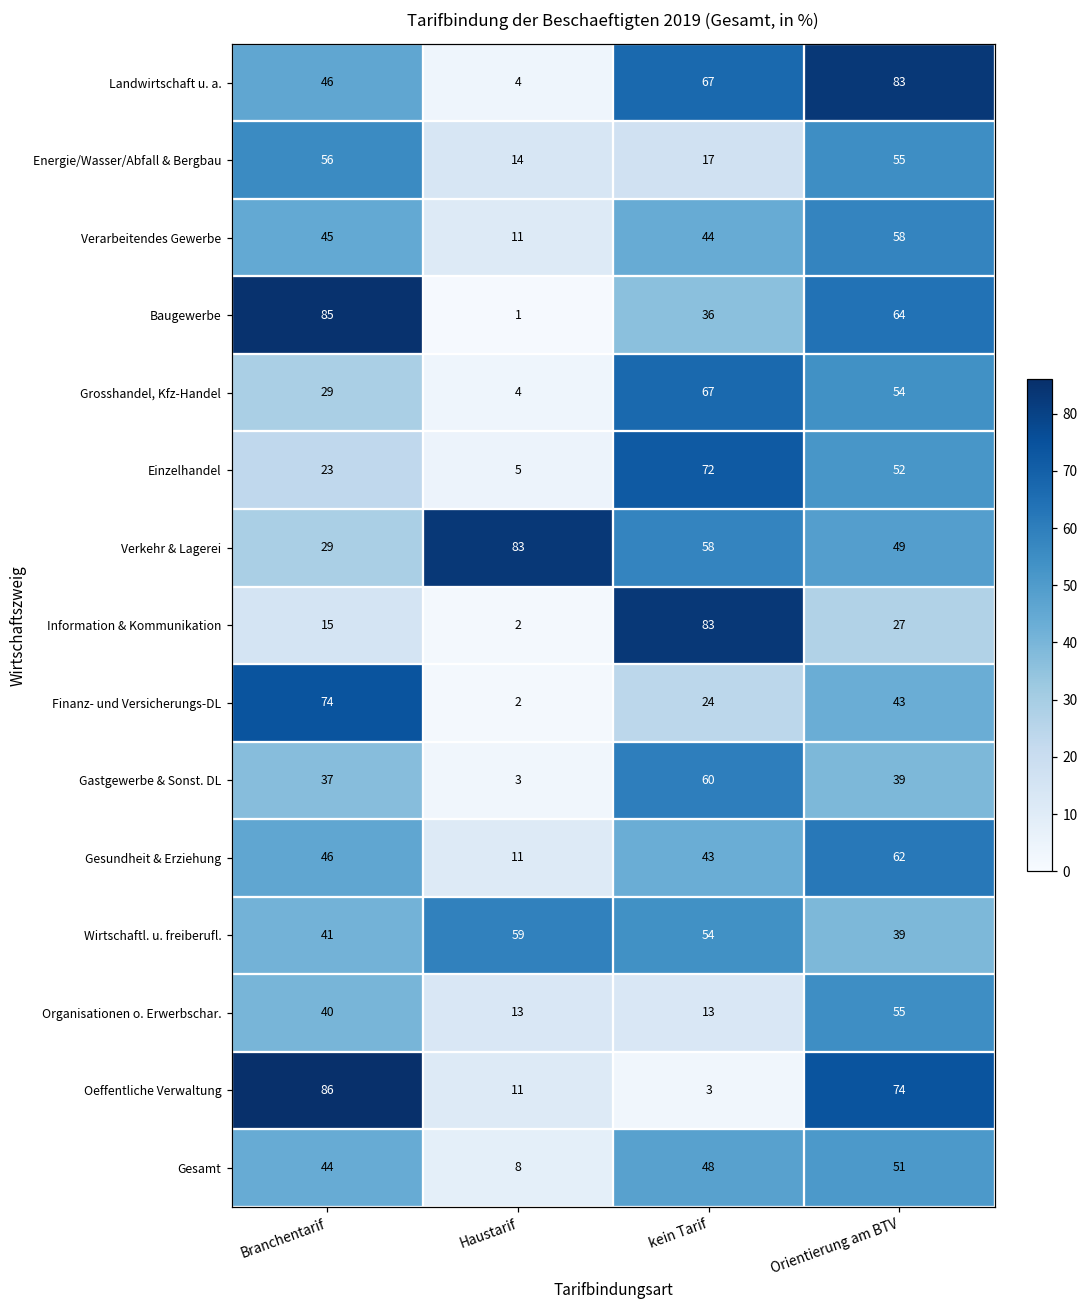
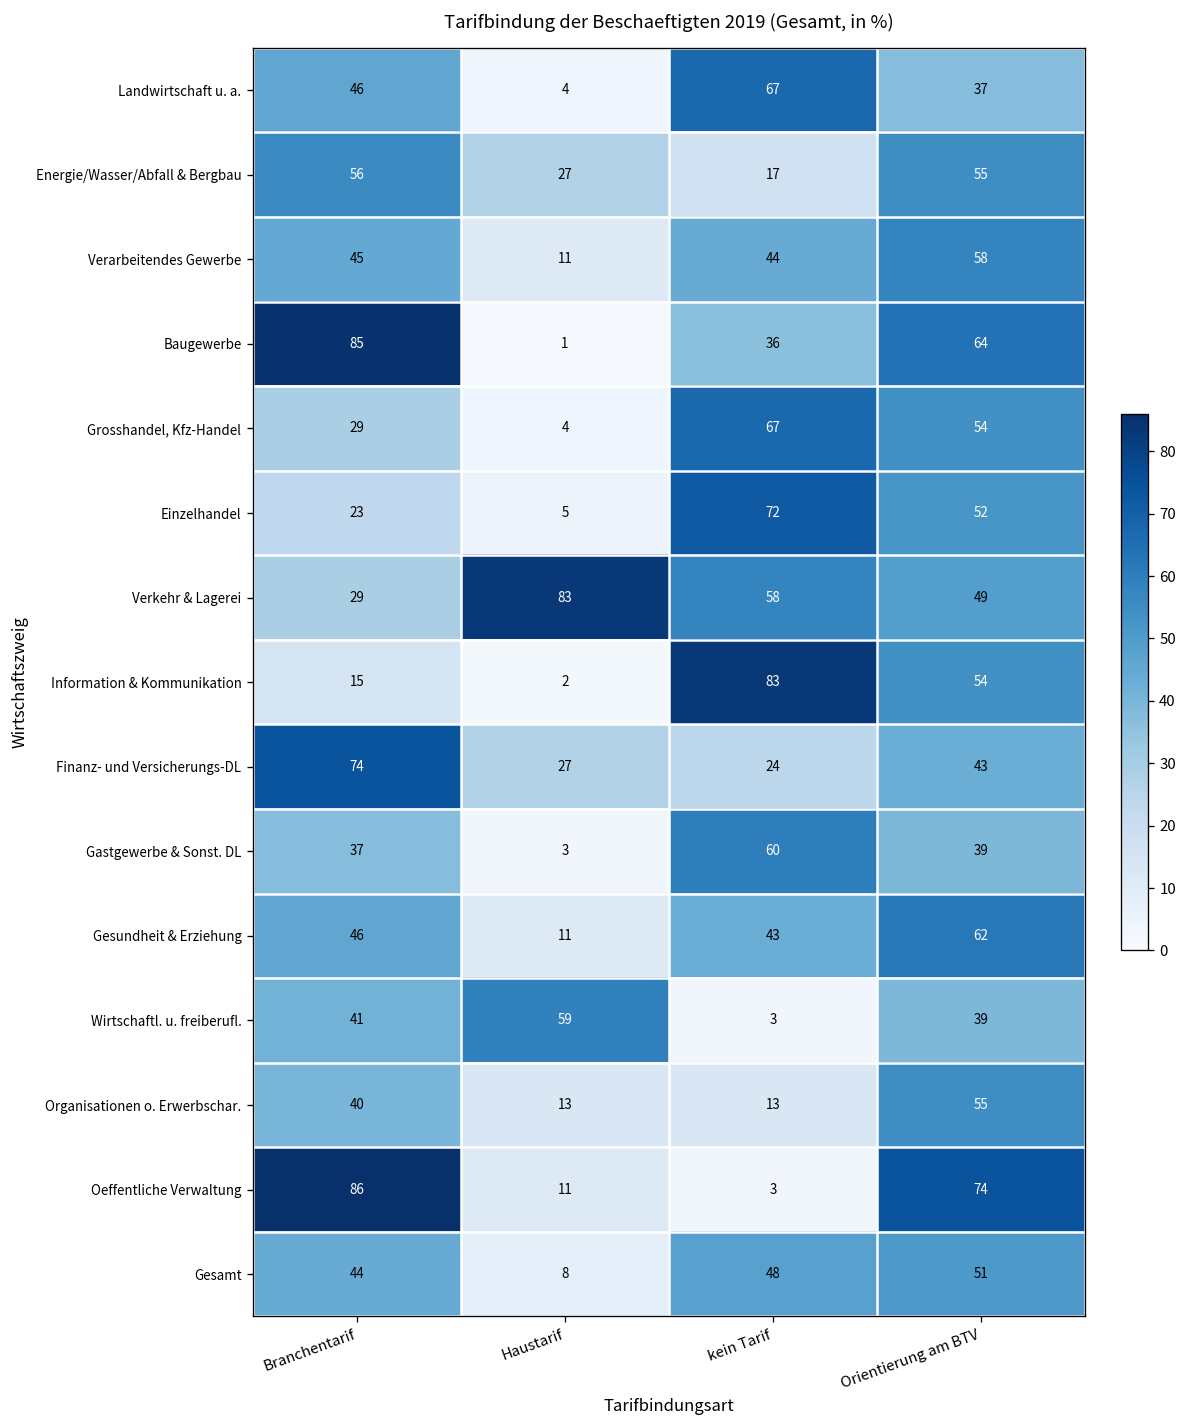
  {
    "Landwirtschaft u. a.": {
      "Branchentarif": 46,
      "Haustarif": 4,
      "kein Tarif": 67,
-     "Orientierung am BTV": 83
+     "Orientierung am BTV": 37
    },
    "Energie/Wasser/Abfall & Bergbau": {
      "Branchentarif": 56,
-     "Haustarif": 14,
+     "Haustarif": 27,
      "kein Tarif": 17,
      "Orientierung am BTV": 55
    },
    "Verarbeitendes Gewerbe": {
      "Branchentarif": 45,
      "Haustarif": 11,
      "kein Tarif": 44,
      "Orientierung am BTV": 58
    },
    "Baugewerbe": {
      "Branchentarif": 85,
      "Haustarif": 1,
      "kein Tarif": 36,
      "Orientierung am BTV": 64
    },
    "Grosshandel, Kfz-Handel": {
      "Branchentarif": 29,
      "Haustarif": 4,
      "kein Tarif": 67,
      "Orientierung am BTV": 54
    },
    "Einzelhandel": {
      "Branchentarif": 23,
      "Haustarif": 5,
      "kein Tarif": 72,
      "Orientierung am BTV": 52
    },
    "Verkehr & Lagerei": {
      "Branchentarif": 29,
      "Haustarif": 83,
      "kein Tarif": 58,
      "Orientierung am BTV": 49
    },
    "Information & Kommunikation": {
      "Branchentarif": 15,
      "Haustarif": 2,
      "kein Tarif": 83,
-     "Orientierung am BTV": 27
+     "Orientierung am BTV": 54
    },
    "Finanz- und Versicherungs-DL": {
      "Branchentarif": 74,
-     "Haustarif": 2,
+     "Haustarif": 27,
      "kein Tarif": 24,
      "Orientierung am BTV": 43
    },
    "Gastgewerbe & Sonst. DL": {
      "Branchentarif": 37,
      "Haustarif": 3,
      "kein Tarif": 60,
      "Orientierung am BTV": 39
    },
    "Gesundheit & Erziehung": {
      "Branchentarif": 46,
      "Haustarif": 11,
      "kein Tarif": 43,
      "Orientierung am BTV": 62
    },
    "Wirtschaftl. u. freiberufl.": {
      "Branchentarif": 41,
      "Haustarif": 59,
-     "kein Tarif": 54,
+     "kein Tarif": 3,
      "Orientierung am BTV": 39
    },
    "Organisationen o. Erwerbschar.": {
      "Branchentarif": 40,
      "Haustarif": 13,
      "kein Tarif": 13,
      "Orientierung am BTV": 55
    },
    "Oeffentliche Verwaltung": {
      "Branchentarif": 86,
      "Haustarif": 11,
      "kein Tarif": 3,
      "Orientierung am BTV": 74
    },
    "Gesamt": {
      "Branchentarif": 44,
      "Haustarif": 8,
      "kein Tarif": 48,
      "Orientierung am BTV": 51
    }
  }
